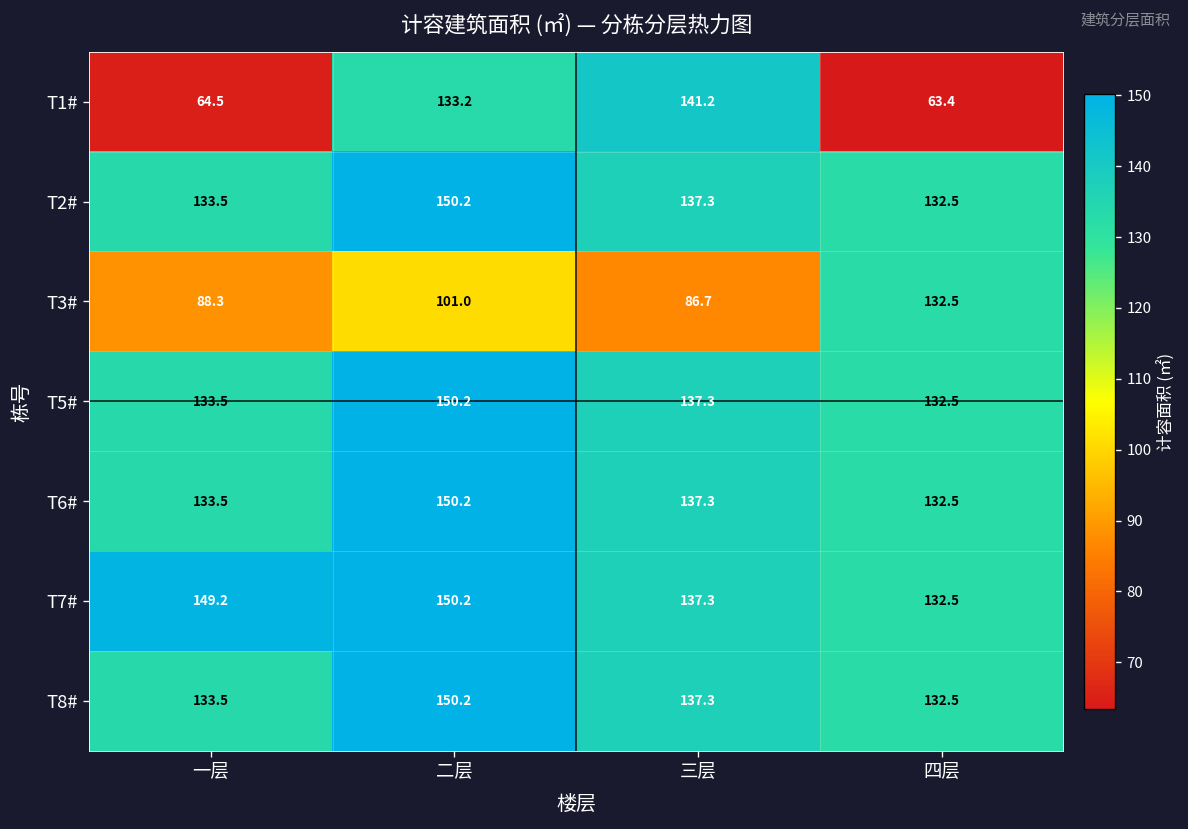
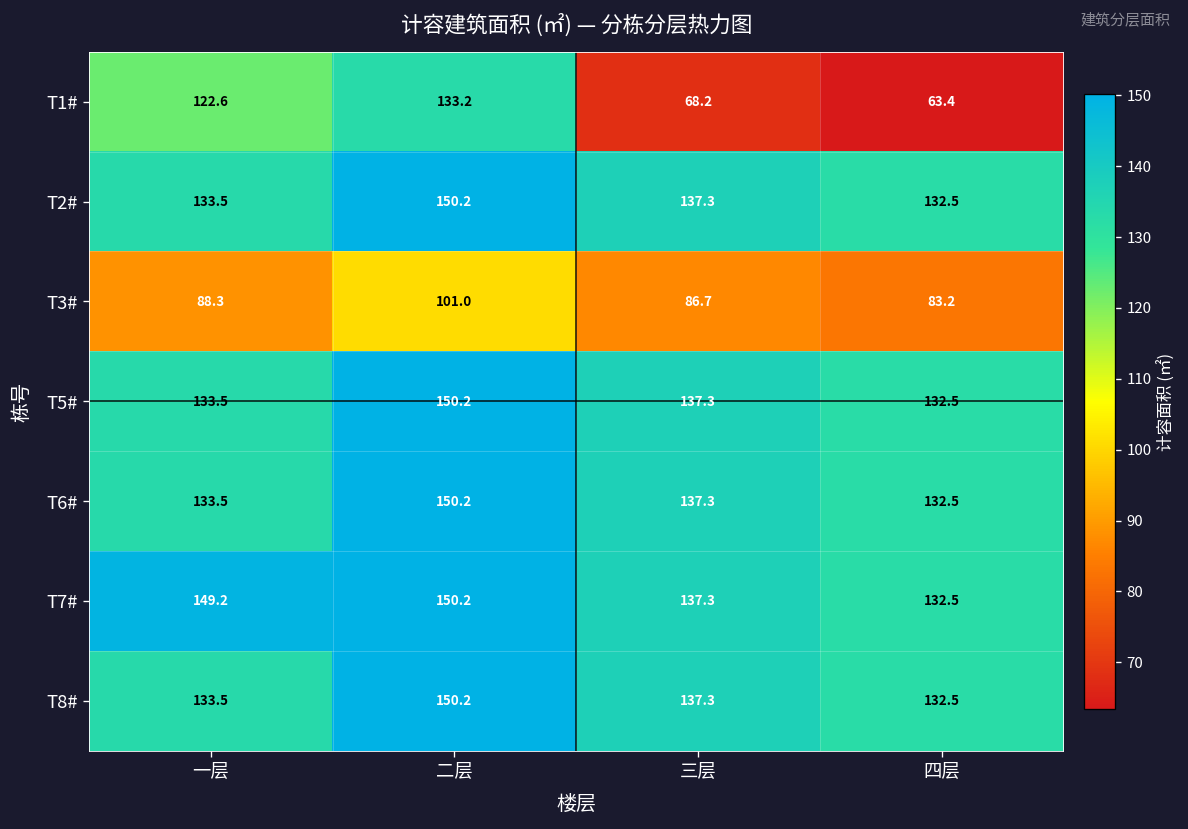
  {
    "T1#": {
-     "一层": 64.5,
+     "一层": 122.6,
      "二层": 133.2,
-     "三层": 141.2,
+     "三层": 68.2,
      "四层": 63.4
    },
    "T2#": {
      "一层": 133.5,
      "二层": 150.2,
      "三层": 137.3,
      "四层": 132.5
    },
    "T3#": {
      "一层": 88.3,
      "二层": 101.0,
      "三层": 86.7,
-     "四层": 132.5
+     "四层": 83.2
    },
    "T5#": {
      "一层": 133.5,
      "二层": 150.2,
      "三层": 137.3,
      "四层": 132.5
    },
    "T6#": {
      "一层": 133.5,
      "二层": 150.2,
      "三层": 137.3,
      "四层": 132.5
    },
    "T7#": {
      "一层": 149.2,
      "二层": 150.2,
      "三层": 137.3,
      "四层": 132.5
    },
    "T8#": {
      "一层": 133.5,
      "二层": 150.2,
      "三层": 137.3,
      "四层": 132.5
    }
  }
